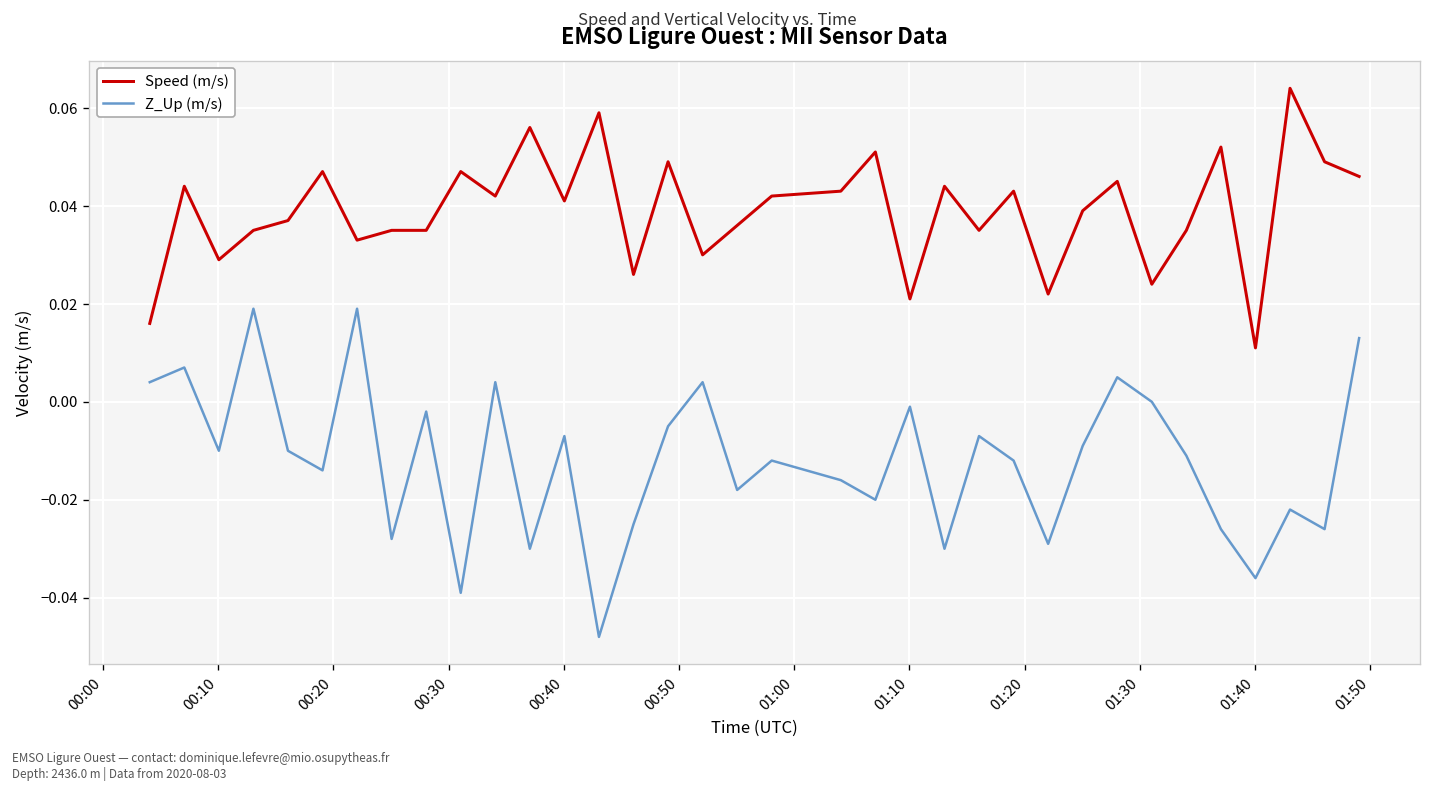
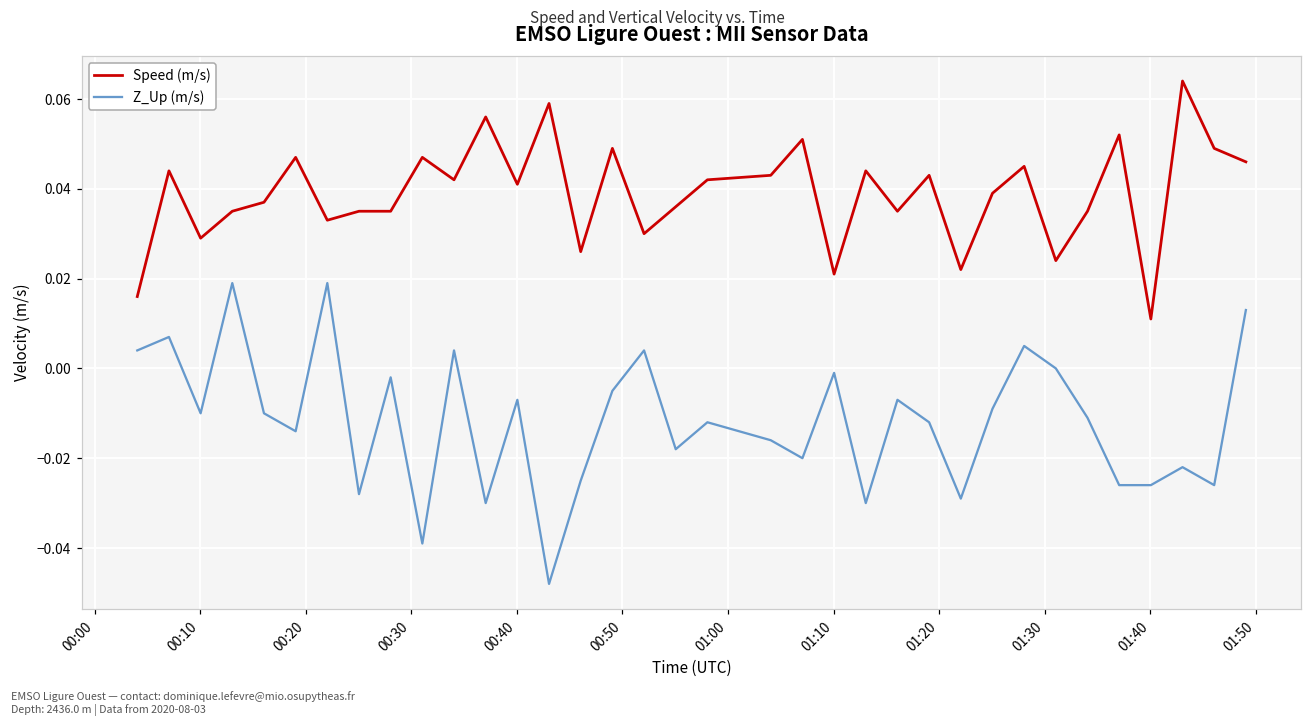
  {
    "Speed (m/s)": {
      "00:10": 0.029,
      "00:40": 0.041,
      "01:10": 0.021,
      "01:40": 0.011
    },
    "Z_Up (m/s)": {
      "00:10": -0.010,
      "00:40": -0.007,
      "01:10": -0.001,
-     "01:40": -0.036
+     "01:40": -0.026
    }
  }
